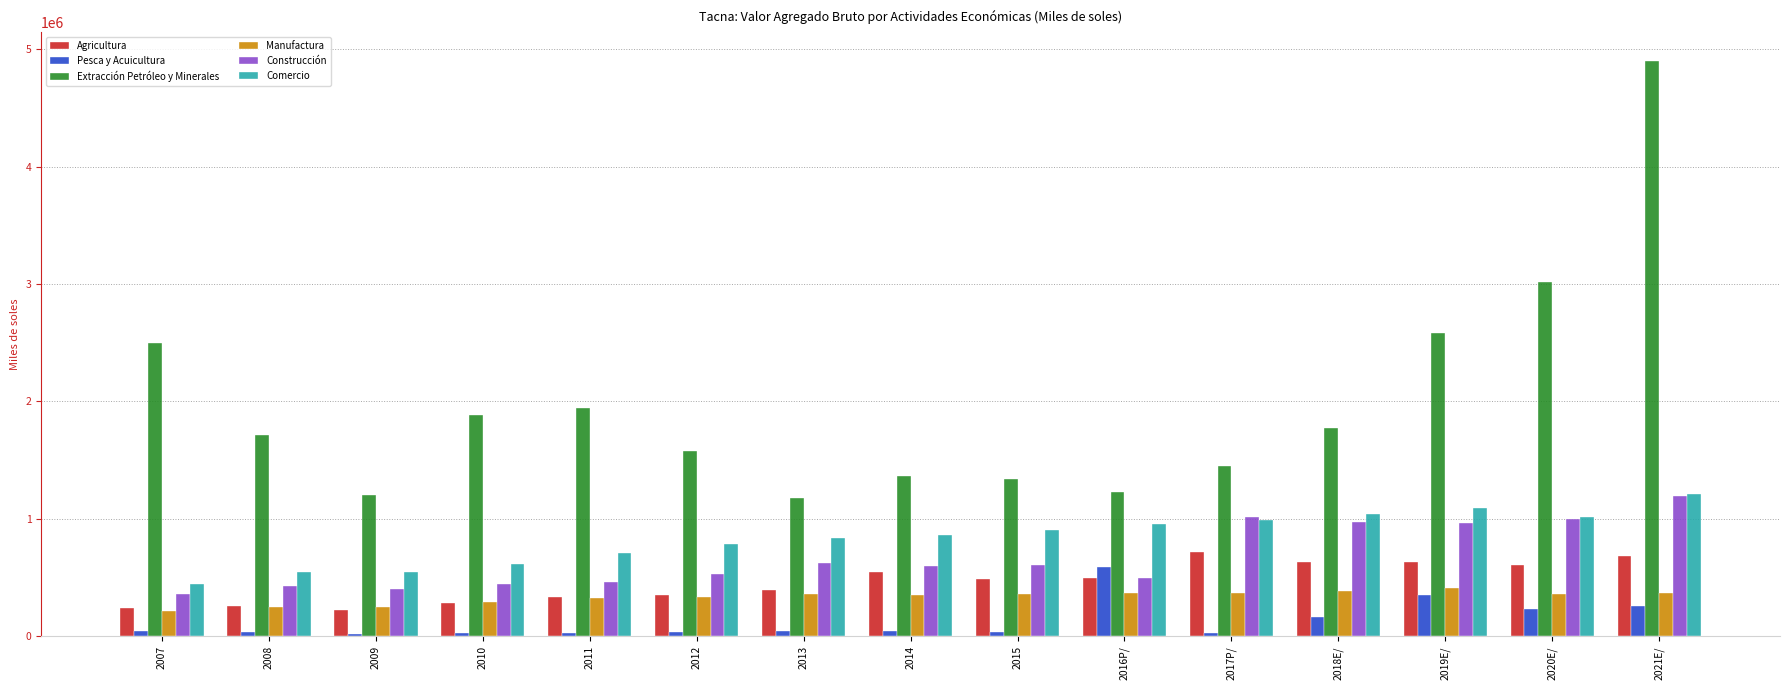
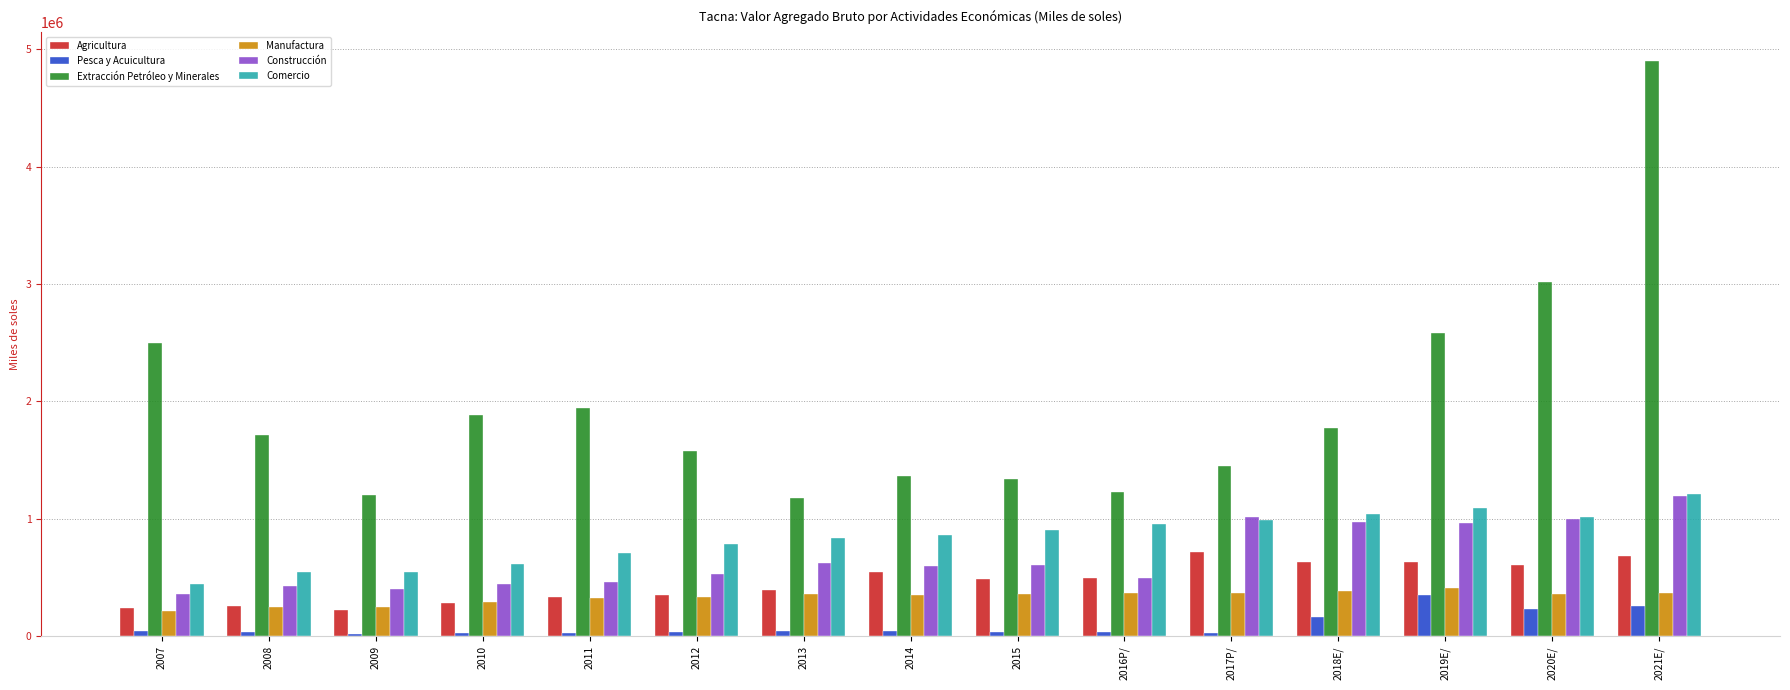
  {
    "Agricultura": {
      "2007": 240000,
      "2008": 260000,
      "2009": 220000,
      "2010": 290000,
      "2011": 330000,
      "2012": 360000,
      "2013": 400000,
      "2014": 550000,
      "2015": 490000,
      "2016P/": 490000,
      "2017P/": 720000,
      "2018E/": 630000,
      "2019E/": 630000,
      "2020E/": 610000,
      "2021E/": 680000
    },
    "Pesca y Acuicultura": {
      "2007": 50000,
      "2008": 40000,
      "2010": 30000,
      "2011": 30000,
      "2012": 40000,
      "2013": 40000,
      "2014": 40000,
      "2015": 40000,
-     "2016P/": 590000,
+     "2016P/": 30000,
      "2017P/": 30000,
      "2018E/": 170000,
      "2019E/": 360000,
      "2020E/": 230000,
      "2021E/": 260000
    },
    "Extracción Petróleo y Minerales": {
      "2007": 2490000,
      "2008": 1720000,
      "2009": 1210000,
      "2010": 1880000,
      "2011": 1940000,
      "2012": 1580000,
      "2013": 1180000,
      "2014": 1360000,
      "2015": 1340000,
      "2016P/": 1230000,
      "2017P/": 1450000,
      "2018E/": 1770000,
      "2019E/": 2580000,
      "2020E/": 3020000,
      "2021E/": 4900000
    },
    "Manufactura": {
      "2007": 210000,
      "2008": 250000,
      "2009": 250000,
      "2010": 300000,
      "2011": 330000,
      "2012": 340000,
      "2013": 360000,
      "2014": 360000,
      "2015": 360000,
      "2016P/": 370000,
      "2017P/": 370000,
      "2018E/": 390000,
      "2019E/": 410000,
      "2020E/": 360000,
      "2021E/": 370000
    },
    "Construcción": {
      "2007": 360000,
      "2008": 430000,
      "2009": 400000,
      "2010": 450000,
      "2011": 460000,
      "2012": 530000,
      "2013": 630000,
      "2014": 600000,
      "2015": 610000,
      "2016P/": 500000,
      "2017P/": 1020000,
      "2018E/": 970000,
      "2019E/": 970000,
      "2020E/": 1000000,
      "2021E/": 1200000
    },
    "Comercio": {
      "2007": 450000,
      "2008": 550000,
      "2009": 540000,
      "2010": 620000,
      "2011": 710000,
      "2012": 780000,
      "2013": 840000,
      "2014": 860000,
      "2015": 910000,
      "2016P/": 960000,
      "2017P/": 990000,
      "2018E/": 1040000,
      "2019E/": 1090000,
      "2020E/": 1020000,
      "2021E/": 1210000
    }
  }
